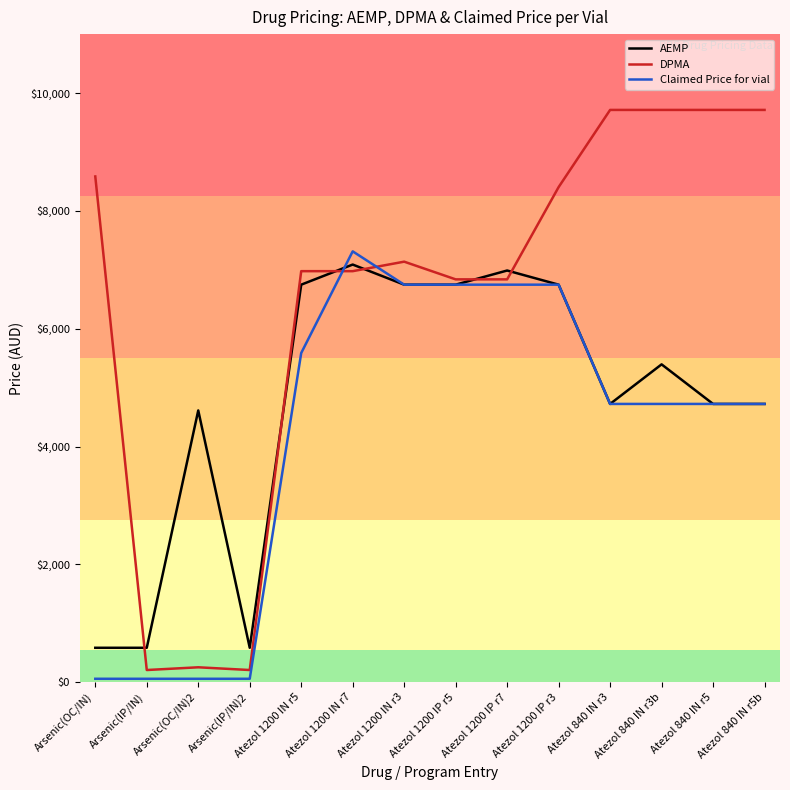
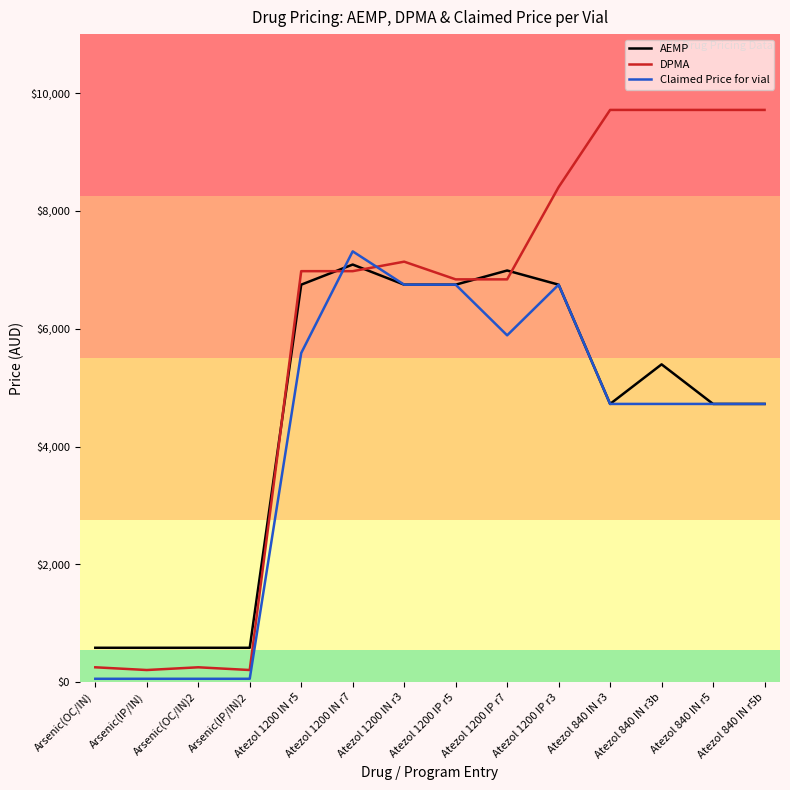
  {
    "AEMP": {
      "Arsenic(OC/IN)": "$600",
      "Arsenic(IP/IN)": "$600",
-     "Arsenic(OC/IN)2": "$4,600",
+     "Arsenic(OC/IN)2": "$600",
      "Arsenic(IP/IN)2": "$600",
      "Atezol 1200 IN r5": "$6,700",
      "Atezol 1200 IN r7": "$7,100",
      "Atezol 1200 IP r7": "$7,000",
      "Atezol 840 IN r3b": "$5,400"
    },
    "DPMA": {
-     "Arsenic(OC/IN)": "$8,600",
+     "Arsenic(OC/IN)": "$300",
      "Arsenic(IP/IN)": "$200",
      "Arsenic(OC/IN)2": "$300",
      "Arsenic(IP/IN)2": "$200",
      "Atezol 1200 IN r5": "$7,000",
      "Atezol 1200 IN r7": "$7,000",
      "Atezol 1200 IN r3": "$7,100",
      "Atezol 1200 IP r5": "$6,800",
      "Atezol 1200 IP r7": "$6,800",
      "Atezol 1200 IP r3": "$8,400",
      "Atezol 840 IN r3": "$9,700",
      "Atezol 840 IN r3b": "$9,700",
      "Atezol 840 IN r5": "$9,700",
      "Atezol 840 IN r5b": "$9,700"
    },
    "Claimed Price for vial": {
      "Arsenic(OC/IN)": "$100",
      "Arsenic(IP/IN)": "$100",
      "Arsenic(OC/IN)2": "$100",
      "Arsenic(IP/IN)2": "$100",
      "Atezol 1200 IN r5": "$5,600",
      "Atezol 1200 IN r7": "$7,300",
-     "Atezol 1200 IP r7": "$6,700",
+     "Atezol 1200 IP r7": "$5,900",
      "Atezol 840 IN r3b": "$4,700"
    }
  }
